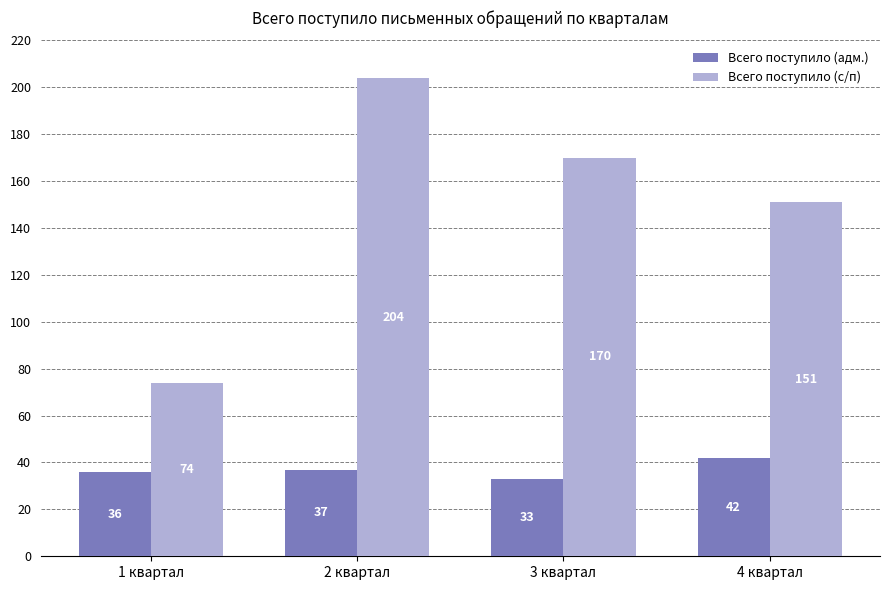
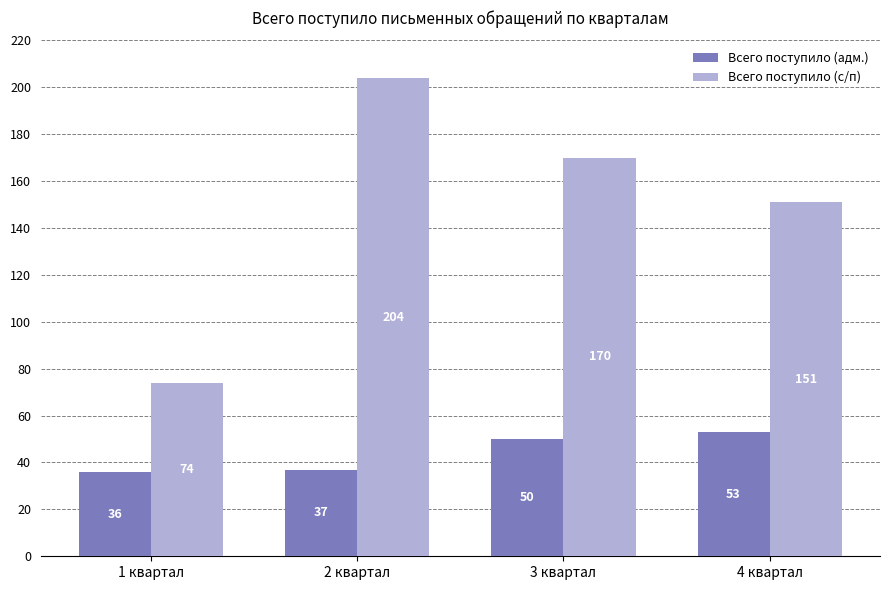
  {
    "Всего поступило (адм.)": {
      "1 квартал": 36,
      "2 квартал": 37,
-     "3 квартал": 33,
-     "4 квартал": 42
+     "3 квартал": 50,
+     "4 квартал": 53
    },
    "Всего поступило (с/п)": {
      "1 квартал": 74,
      "2 квартал": 204,
      "3 квартал": 170,
      "4 квартал": 151
    }
  }
